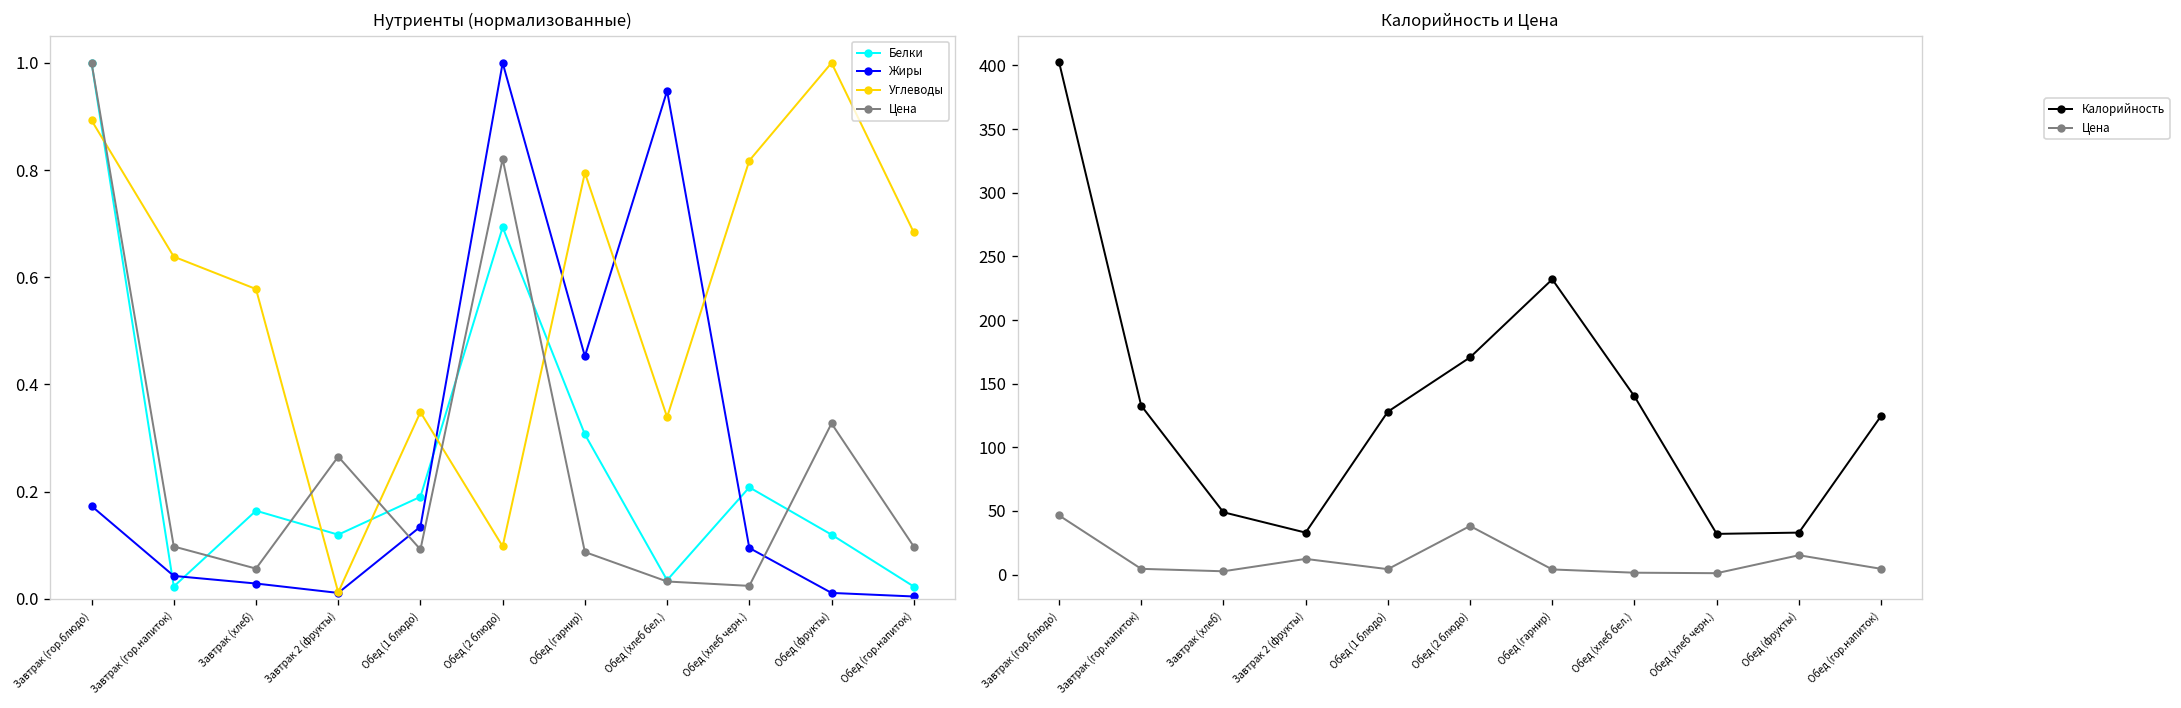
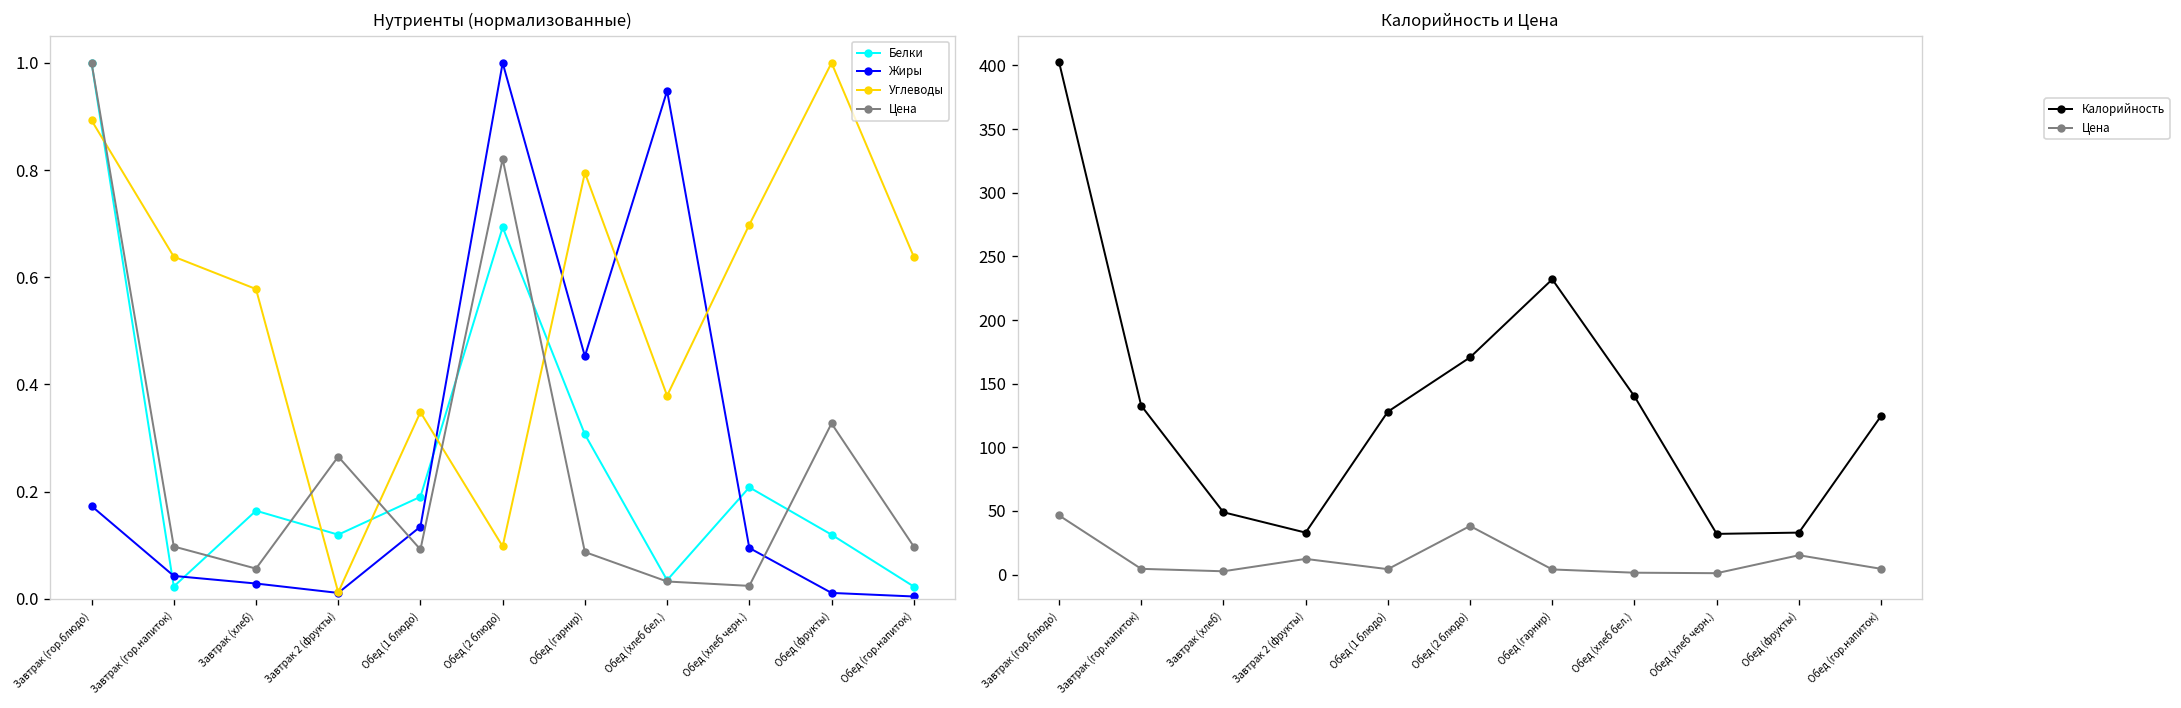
  {
    "Нутриенты (нормализованные)": {
      "Белки": {
        "Завтрак (гор.напиток)": 0.02,
        "Завтрак (хлеб)": 0.16,
        "Завтрак 2 (фрукты)": 0.12,
        "Обед (1 блюдо)": 0.19,
        "Обед (2 блюдо)": 0.69,
        "Обед (гарнир)": 0.31,
        "Обед (хлеб черн.)": 0.21,
        "Обед (фрукты)": 0.12,
        "Обед (гор.напиток)": 0.02
      },
      "Жиры": {
        "Завтрак (гор.блюдо)": 0.17,
        "Завтрак (гор.напиток)": 0.04,
        "Завтрак (хлеб)": 0.03,
        "Обед (1 блюдо)": 0.13,
        "Обед (2 блюдо)": 1.00,
        "Обед (гарнир)": 0.45,
        "Обед (хлеб бел.)": 0.95,
        "Обед (хлеб черн.)": 0.09,
        "Обед (фрукты)": 0.01,
        "Обед (гор.напиток)": 0.00
      },
      "Углеводы": {
        "Завтрак (гор.блюдо)": 0.89,
        "Завтрак (гор.напиток)": 0.64,
        "Завтрак (хлеб)": 0.58,
        "Обед (1 блюдо)": 0.35,
        "Обед (2 блюдо)": 0.10,
        "Обед (гарнир)": 0.79,
-       "Обед (хлеб бел.)": 0.34,
-       "Обед (хлеб черн.)": 0.82,
+       "Обед (хлеб бел.)": 0.38,
+       "Обед (хлеб черн.)": 0.70,
        "Обед (фрукты)": 1.00,
-       "Обед (гор.напиток)": 0.68
+       "Обед (гор.напиток)": 0.64
      },
      "Цена": {
        "Завтрак (гор.напиток)": 0.10,
        "Завтрак (хлеб)": 0.06,
        "Завтрак 2 (фрукты)": 0.27,
        "Обед (1 блюдо)": 0.09,
        "Обед (2 блюдо)": 0.82,
        "Обед (гарнир)": 0.09,
        "Обед (хлеб черн.)": 0.02,
        "Обед (фрукты)": 0.33,
        "Обед (гор.напиток)": 0.10
      }
    },
    "Калорийность и Цена": {
      "Калорийность": {
        "Завтрак (гор.блюдо)": 403,
        "Завтрак (гор.напиток)": 133,
        "Завтрак (хлеб)": 49,
        "Завтрак 2 (фрукты)": 33,
        "Обед (1 блюдо)": 128,
        "Обед (2 блюдо)": 171,
        "Обед (гарнир)": 232,
        "Обед (хлеб бел.)": 140,
        "Обед (хлеб черн.)": 32,
        "Обед (фрукты)": 33,
        "Обед (гор.напиток)": 125
      },
      "Цена": {
        "Завтрак (гор.блюдо)": 47,
        "Завтрак (гор.напиток)": 5,
        "Завтрак (хлеб)": 3,
        "Завтрак 2 (фрукты)": 12,
        "Обед (1 блюдо)": 4,
        "Обед (2 блюдо)": 38,
        "Обед (гарнир)": 4,
        "Обед (хлеб бел.)": 2,
        "Обед (хлеб черн.)": 1,
        "Обед (фрукты)": 15,
        "Обед (гор.напиток)": 5
      }
    }
  }
